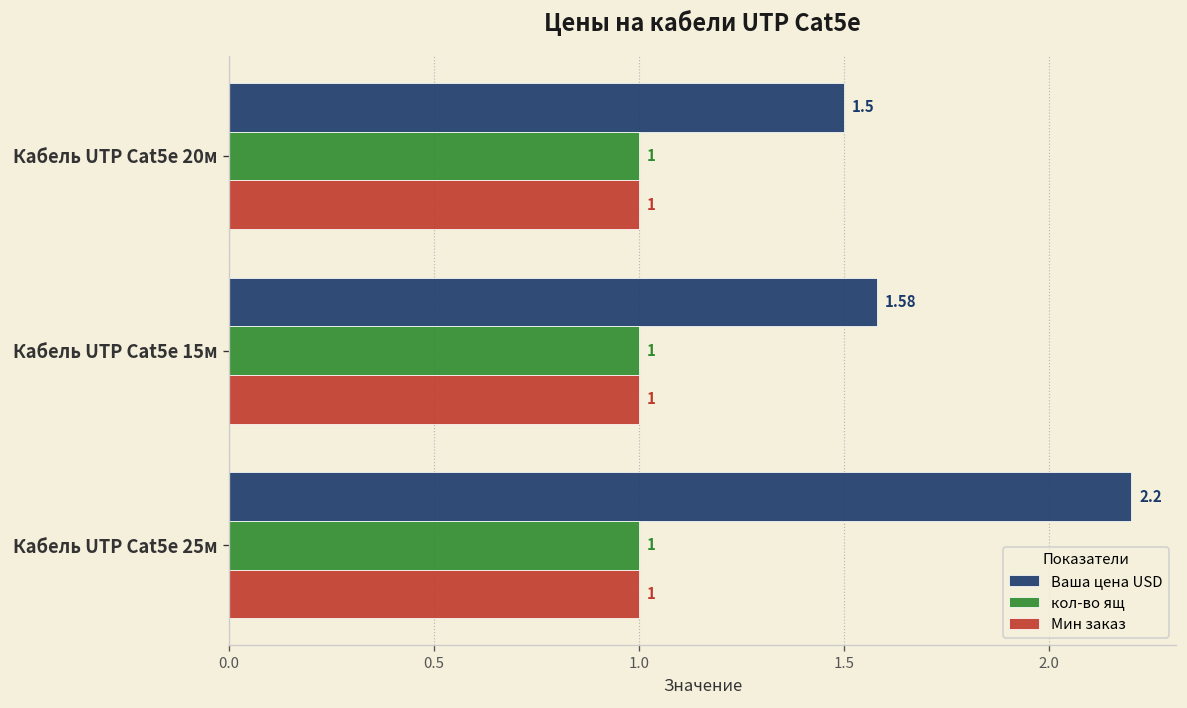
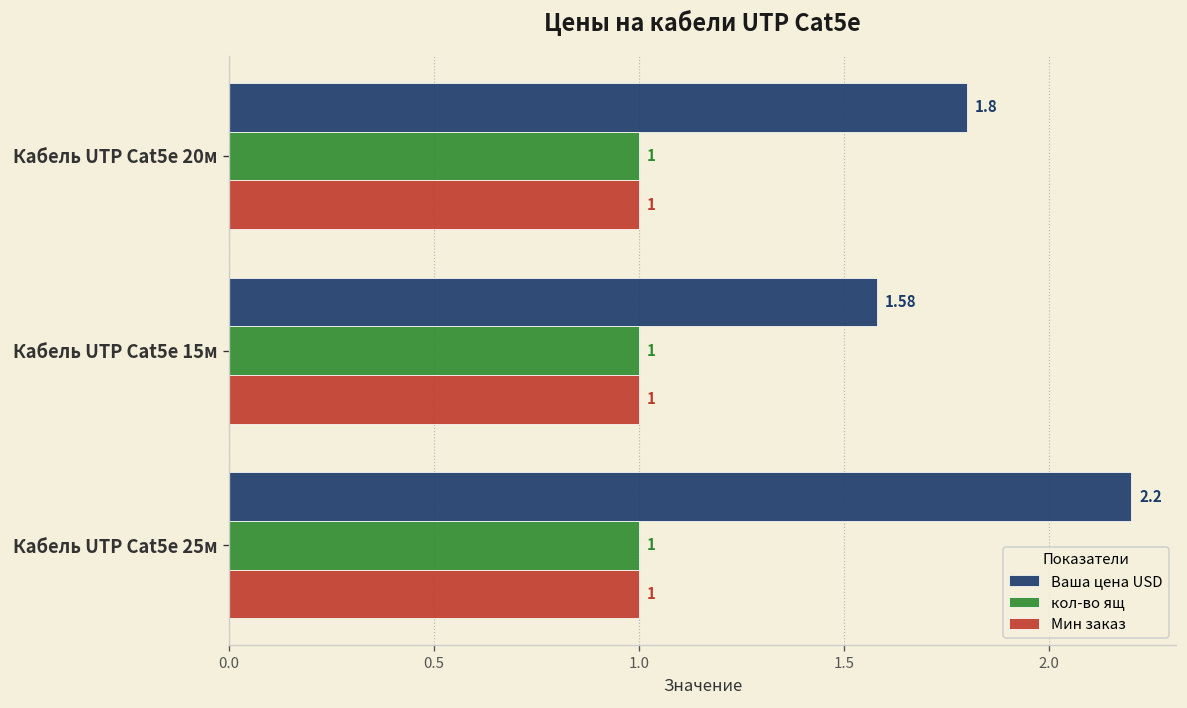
  {
    "Ваша цена USD": {
-     "Кабель UTP Cat5e 20м": 1.5,
+     "Кабель UTP Cat5e 20м": 1.8,
      "Кабель UTP Cat5e 15м": 1.58,
      "Кабель UTP Cat5e 25м": 2.2
    },
    "кол-во ящ": {
      "Кабель UTP Cat5e 20м": 1,
      "Кабель UTP Cat5e 15м": 1,
      "Кабель UTP Cat5e 25м": 1
    },
    "Мин заказ": {
      "Кабель UTP Cat5e 20м": 1,
      "Кабель UTP Cat5e 15м": 1,
      "Кабель UTP Cat5e 25м": 1
    }
  }
